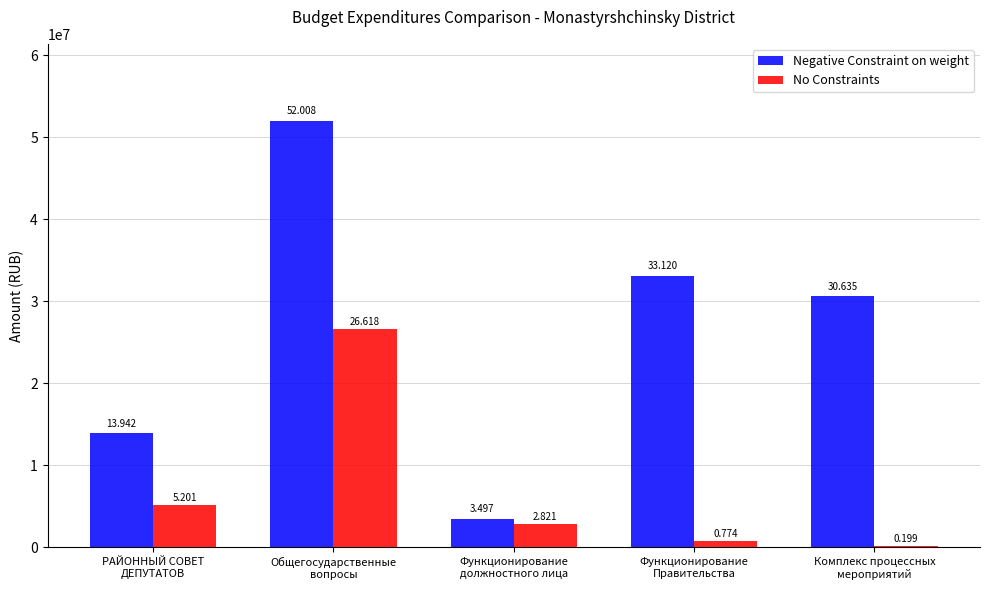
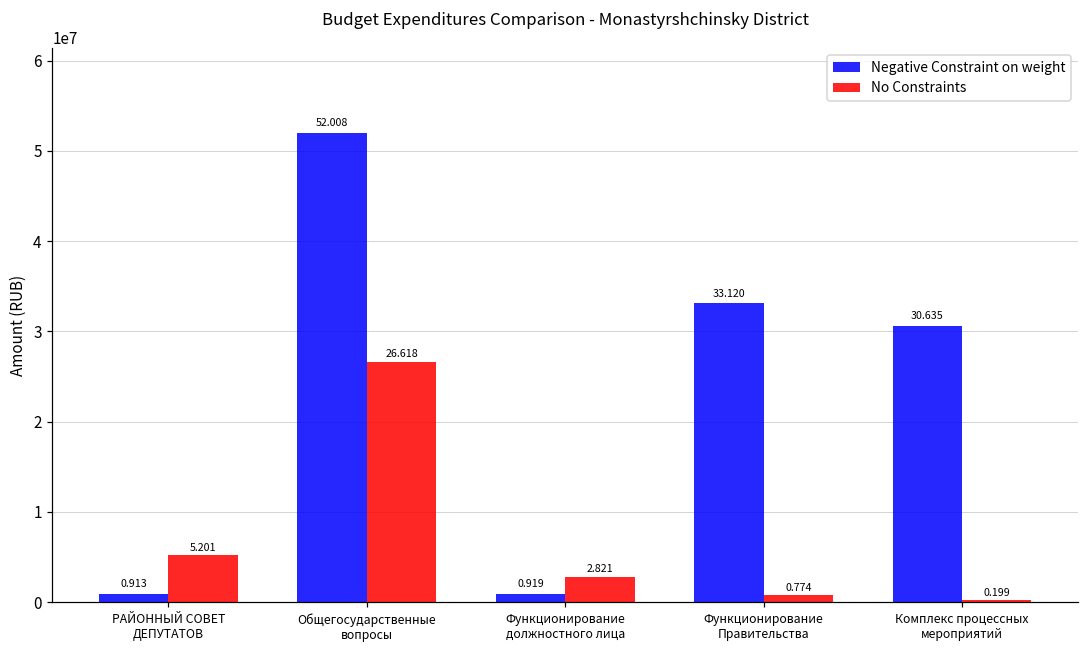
  {
    "Negative Constraint on weight": {
-     "РАЙОННЫЙ СОВЕТ ДЕПУТАТОВ": 13.942,
-     "Функционирование должностного лица": 3.497
+     "РАЙОННЫЙ СОВЕТ ДЕПУТАТОВ": 0.913,
+     "Функционирование должностного лица": 0.919
    }
  }
